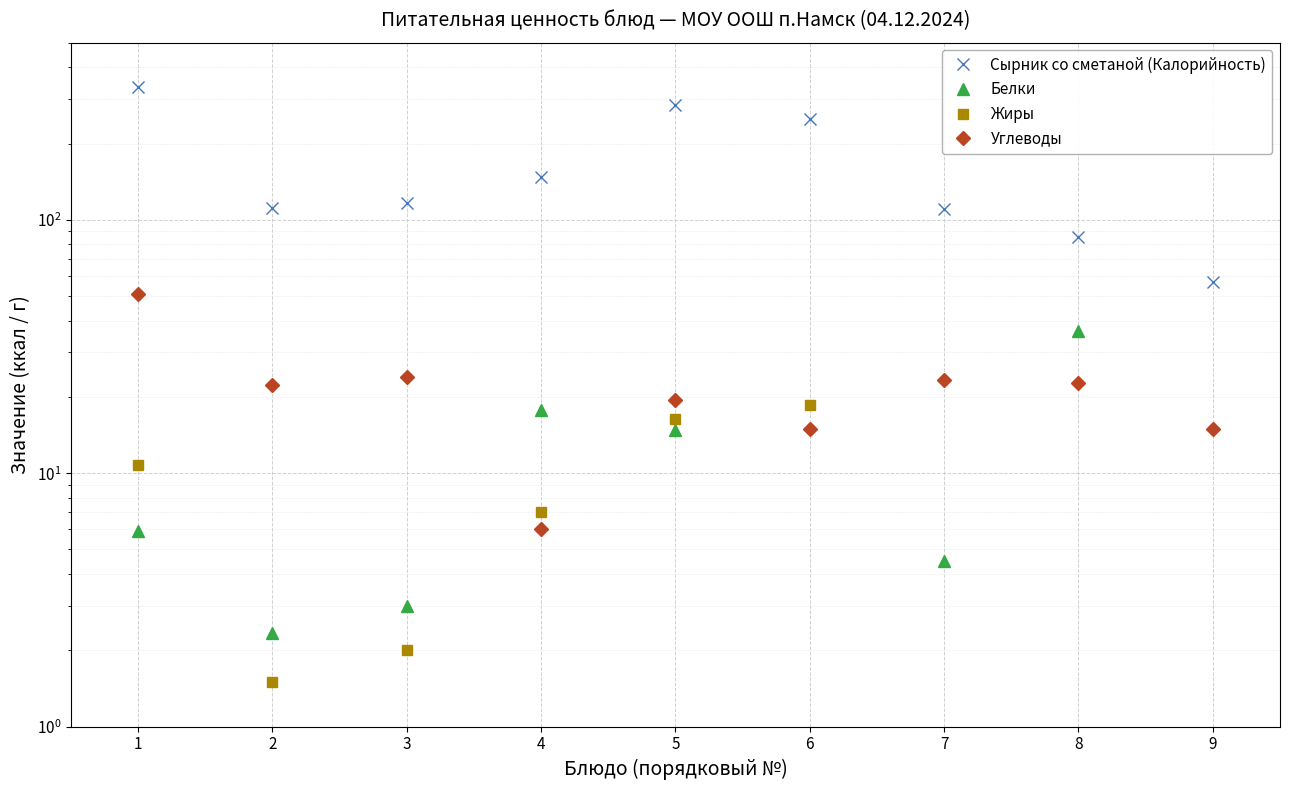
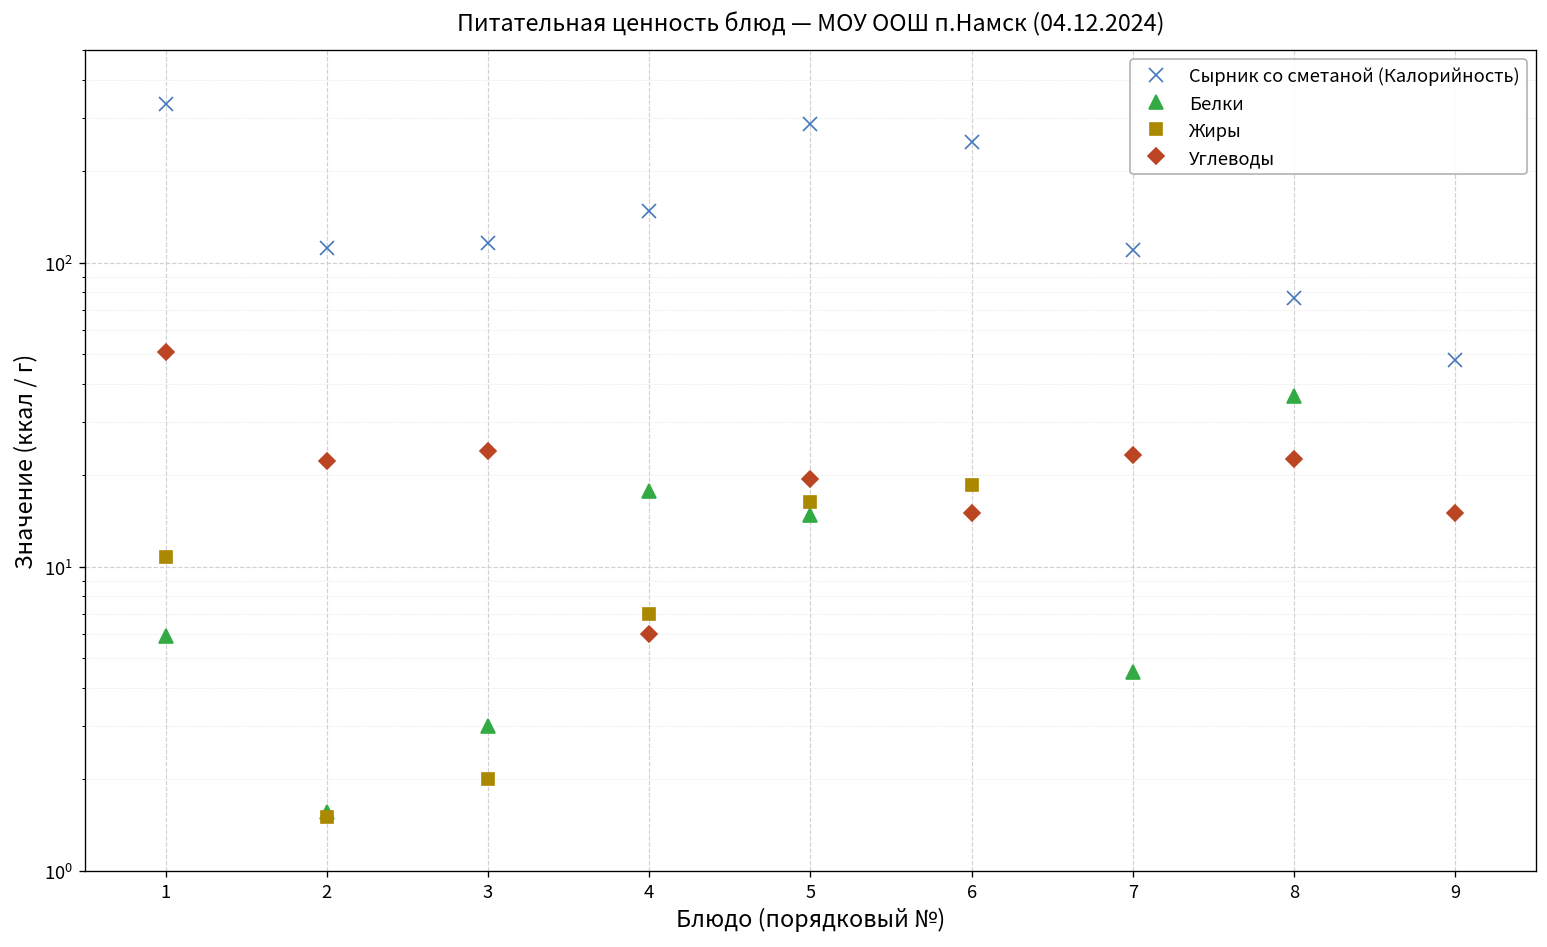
  {
    "Сырник со сметаной (Калорийность)": {
      "1": 330,
      "2": 110,
      "3": 120,
      "4": 150,
      "5": 290,
      "6": 250,
      "7": 110,
-     "8": 86,
-     "9": 57
+     "8": 77,
+     "9": 48
    },
    "Белки": {
      "1": 5.9,
-     "2": 2.4,
+     "2": 1.6,
      "3": 3.0,
      "4": 18,
      "5": 15,
      "7": 4.5,
      "8": 36
    },
    "Жиры": {
      "1": 10.8,
      "2": 1.5,
      "3": 2.0,
      "4": 7.0,
      "5": 16,
      "6": 19
    },
    "Углеводы": {
      "1": 51,
      "2": 22,
      "3": 24,
      "4": 6.0,
      "5": 20,
      "6": 15,
      "7": 23,
      "8": 23,
      "9": 15
    }
  }
